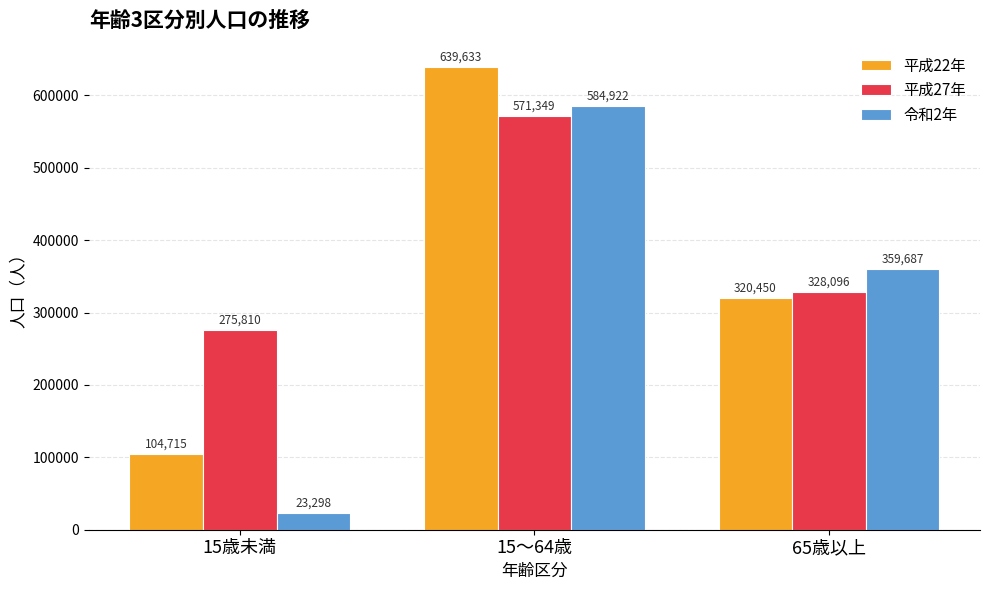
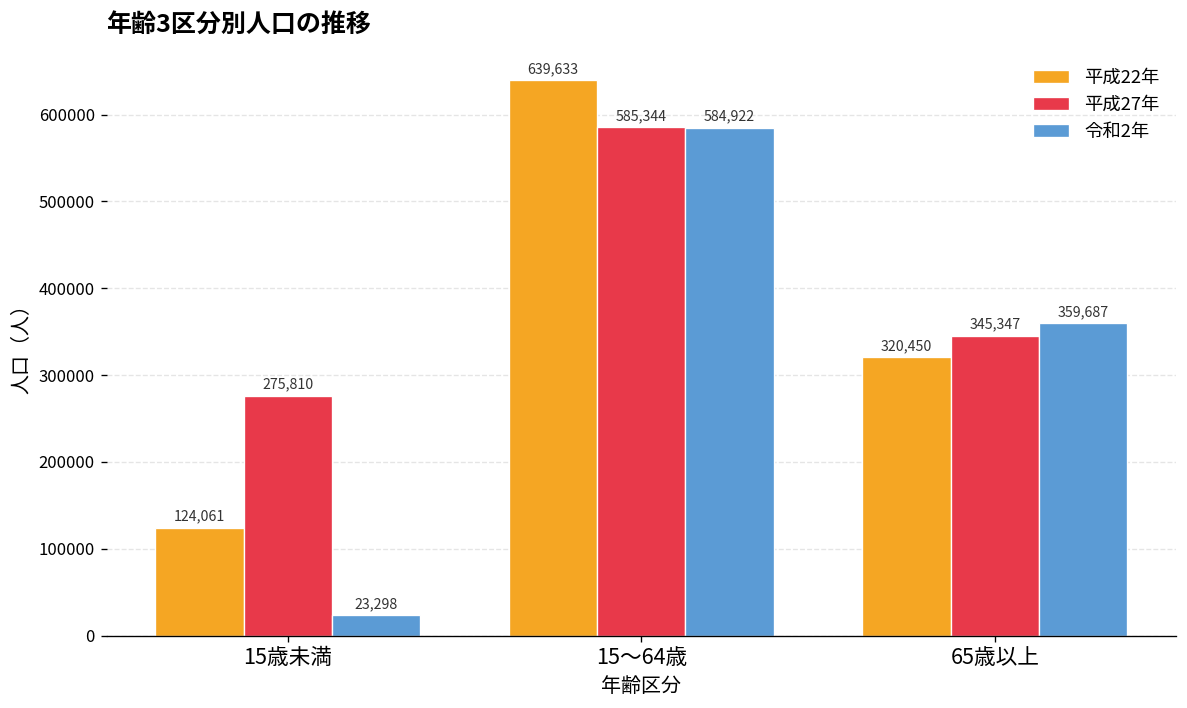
  {
    "平成22年": {
-     "15歳未満": "104,715",
+     "15歳未満": "124,061",
      "15～64歳": "639,633",
      "65歳以上": "320,450"
    },
    "平成27年": {
      "15歳未満": "275,810",
-     "15～64歳": "571,349",
-     "65歳以上": "328,096"
+     "15～64歳": "585,344",
+     "65歳以上": "345,347"
    },
    "令和2年": {
      "15歳未満": "23,298",
      "15～64歳": "584,922",
      "65歳以上": "359,687"
    }
  }
